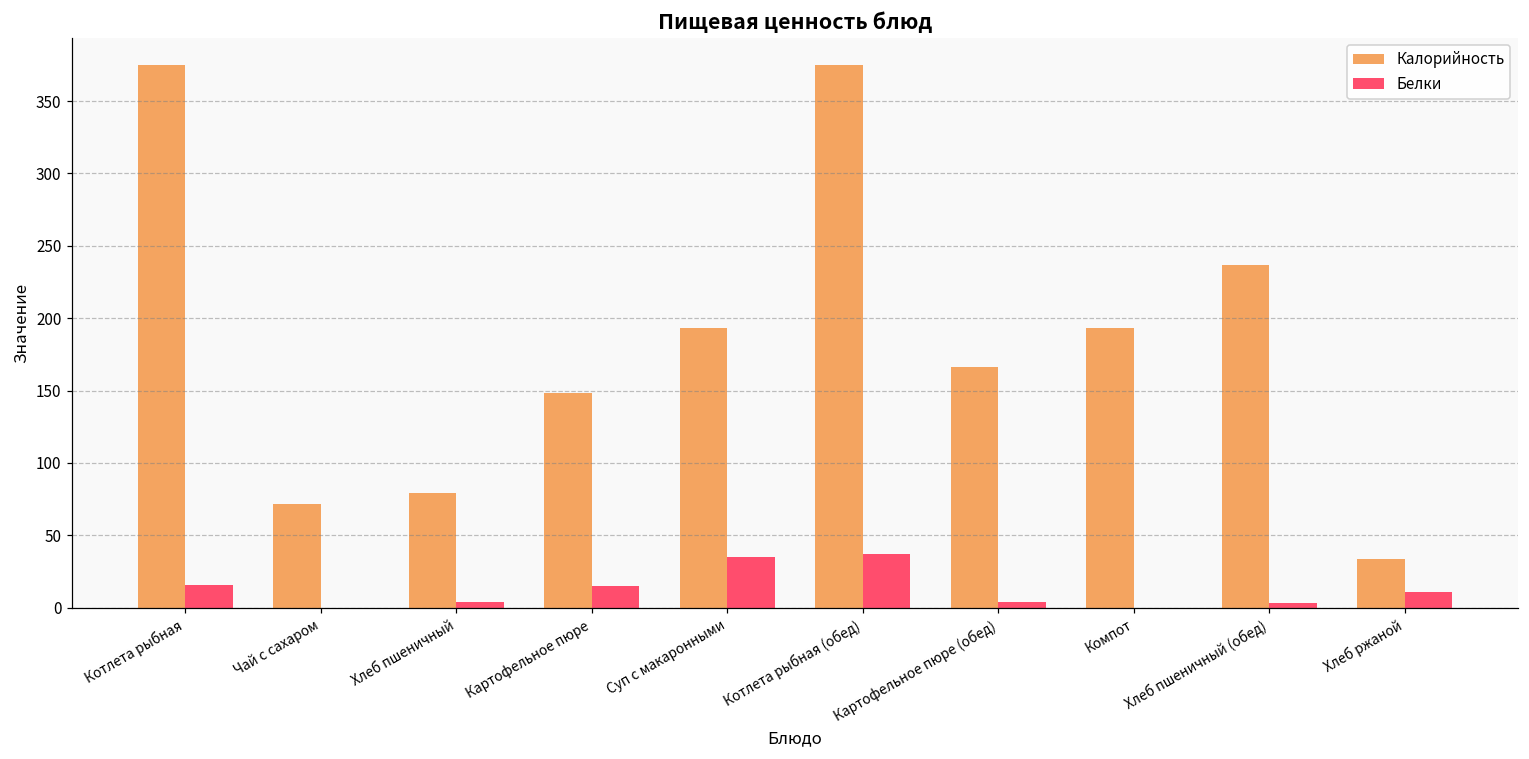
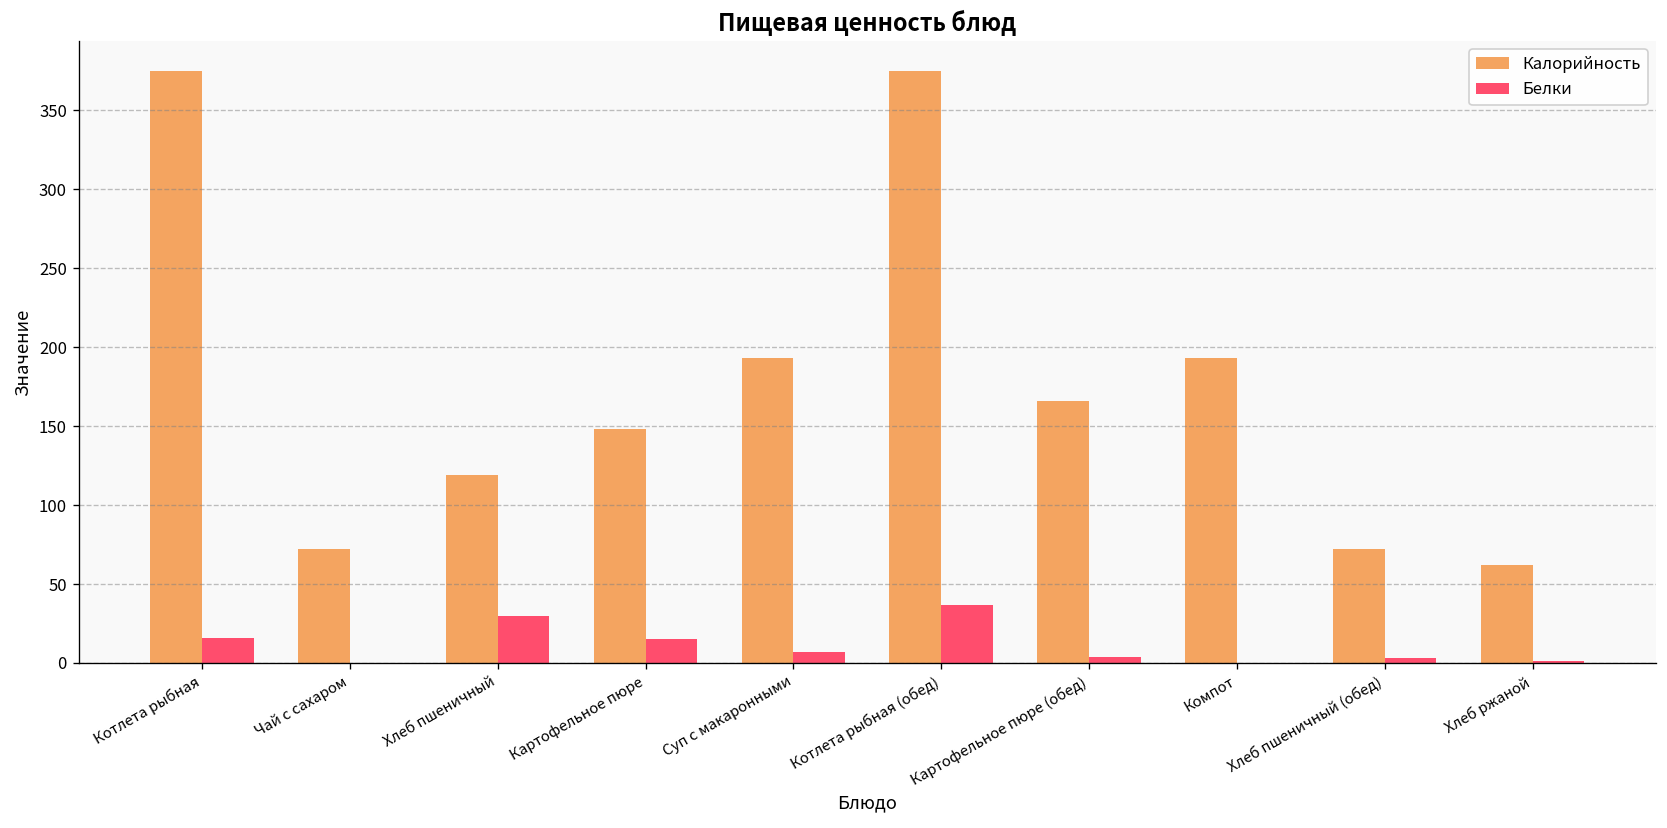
  {
    "Калорийность": {
      "Котлета рыбная": 375,
      "Чай с сахаром": 72,
-     "Хлеб пшеничный": 79,
+     "Хлеб пшеничный": 119,
      "Картофельное пюре": 148,
      "Суп с макаронными": 193,
      "Котлета рыбная (обед)": 375,
      "Картофельное пюре (обед)": 166,
      "Компот": 193,
-     "Хлеб пшеничный (обед)": 237,
-     "Хлеб ржаной": 34
+     "Хлеб пшеничный (обед)": 72,
+     "Хлеб ржаной": 62
    },
    "Белки": {
      "Котлета рыбная": 16,
      "Чай с сахаром": 0,
-     "Хлеб пшеничный": 4,
+     "Хлеб пшеничный": 30,
      "Картофельное пюре": 15,
-     "Суп с макаронными": 35,
+     "Суп с макаронными": 7,
      "Котлета рыбная (обед)": 37,
      "Картофельное пюре (обед)": 4,
      "Компот": 0,
      "Хлеб пшеничный (обед)": 3,
-     "Хлеб ржаной": 11
+     "Хлеб ржаной": 1
    }
  }
